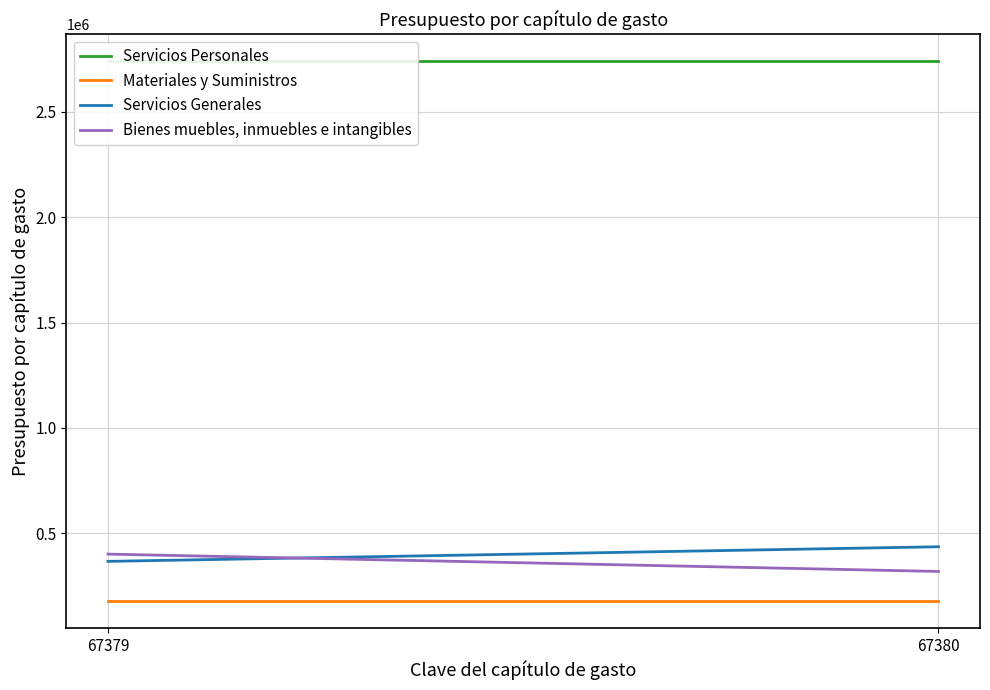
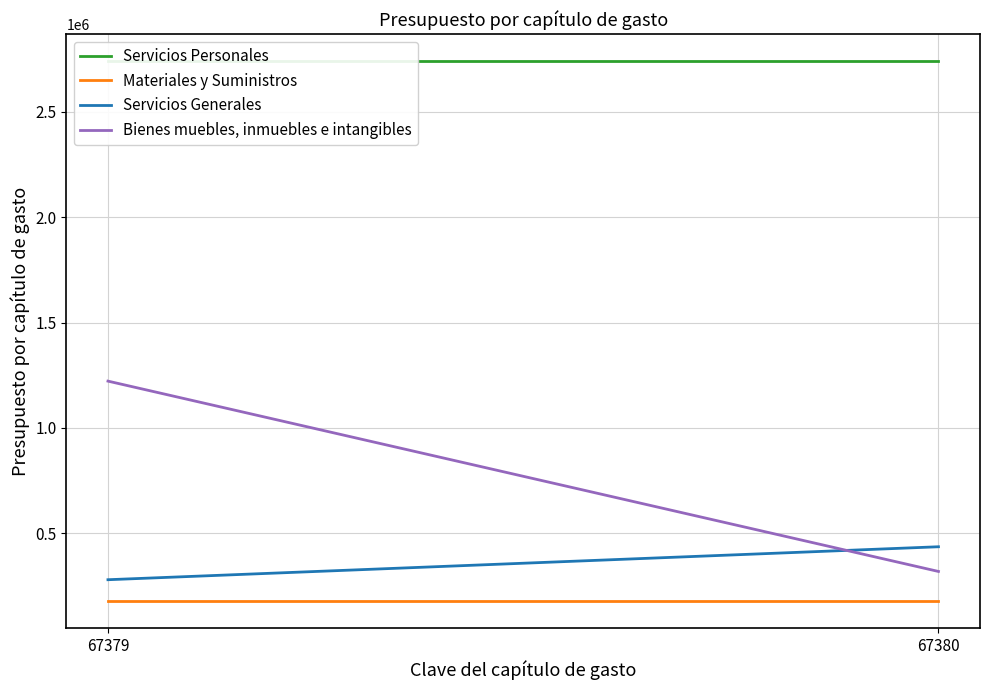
  {
    "Servicios Personales": {
      "67380": 2740000
    },
    "Materiales y Suministros": {
      "67379": 180000,
      "67380": 180000
    },
    "Servicios Generales": {
-     "67379": 370000,
+     "67379": 280000,
      "67380": 440000
    },
    "Bienes muebles, inmuebles e intangibles": {
-     "67379": 400000,
+     "67379": 1220000,
      "67380": 320000
    }
  }
